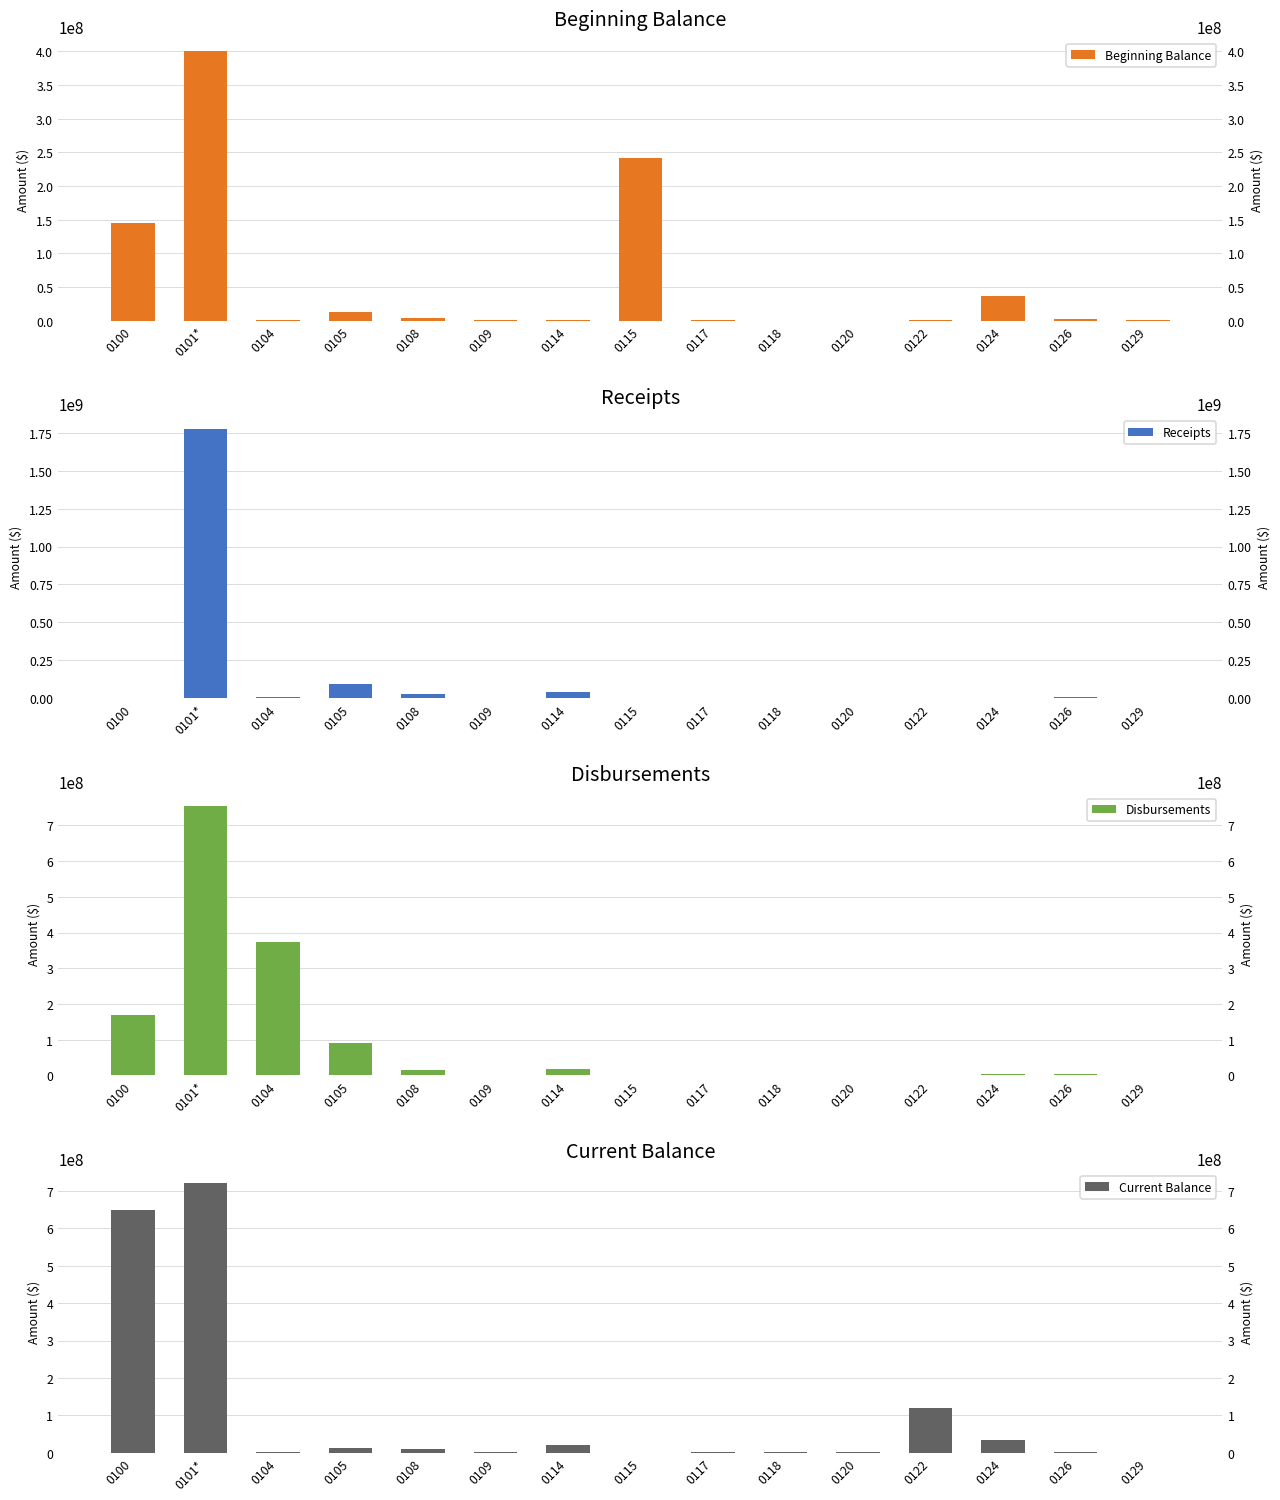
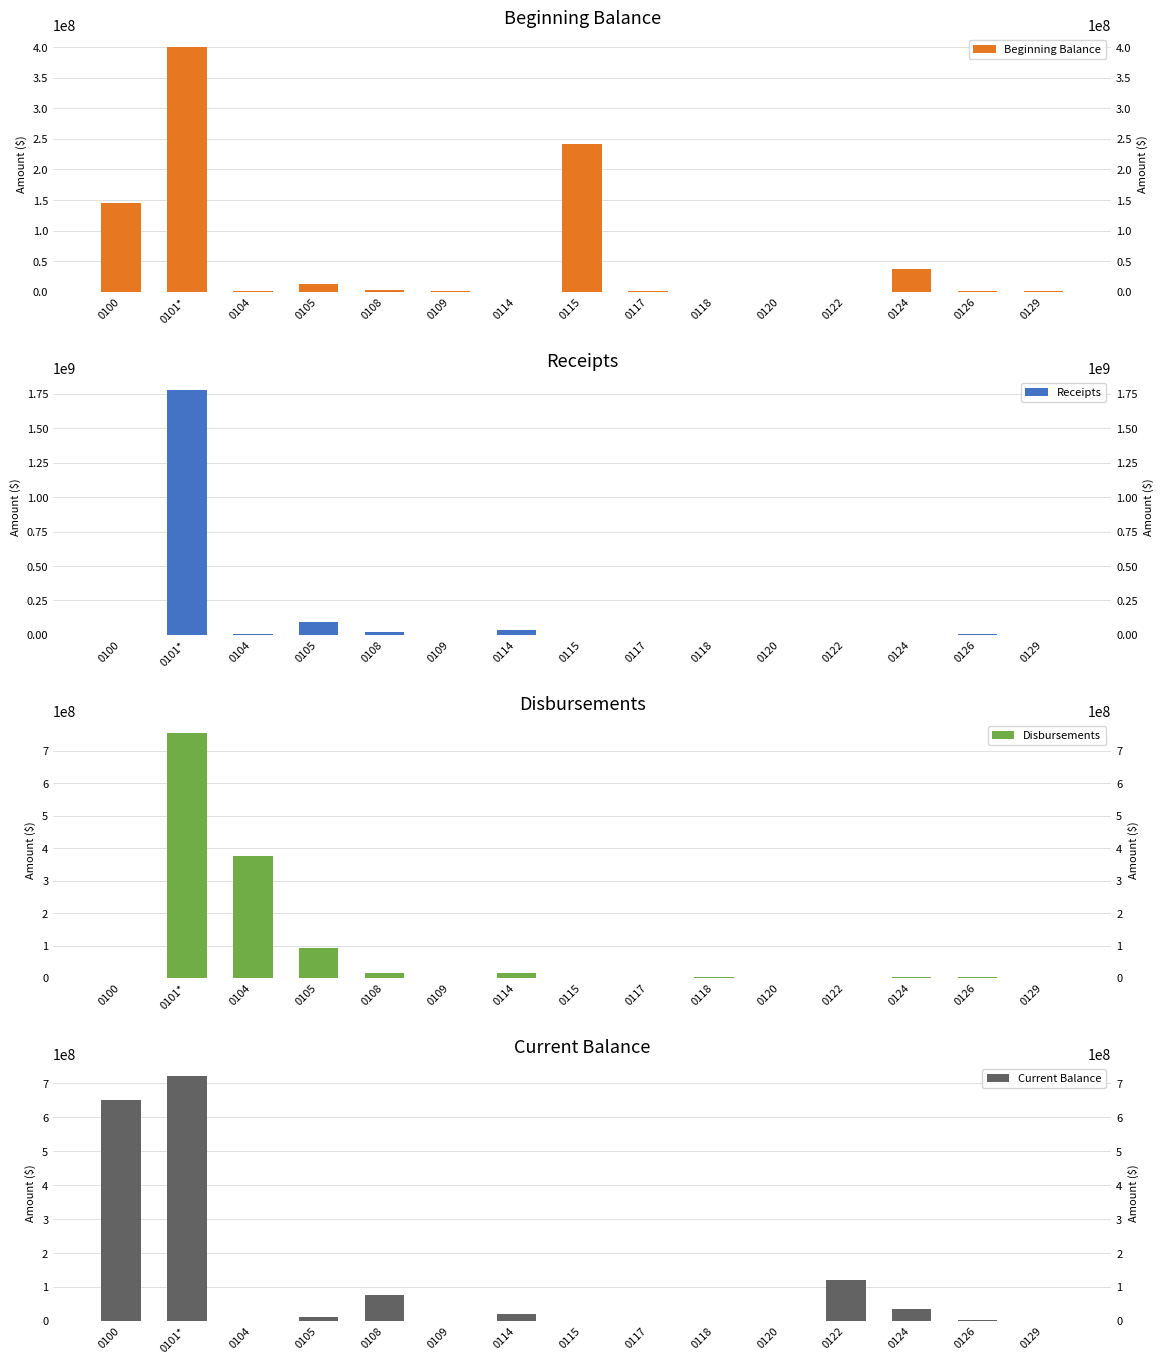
  {
    "Beginning Balance": {
      "0100": 150000000,
      "0101*": 400000000,
      "0105": 10000000,
      "0115": 240000000,
      "0124": 40000000
    },
    "Receipts": {
      "0101*": 1780000000,
      "0105": 90000000,
      "0108": 20000000,
      "0109": 0,
      "0114": 40000000,
      "0115": 0
    },
    "Disbursements": {
-     "0100": 170000000,
+     "0100": 0,
      "0101*": 750000000,
      "0104": 370000000,
      "0105": 90000000,
      "0108": 20000000,
      "0114": 20000000
    },
    "Current Balance": {
      "0100": 650000000,
      "0101*": 720000000,
      "0105": 10000000,
-     "0108": 10000000,
+     "0108": 80000000,
      "0114": 20000000,
      "0122": 120000000,
      "0124": 30000000
    }
  }
